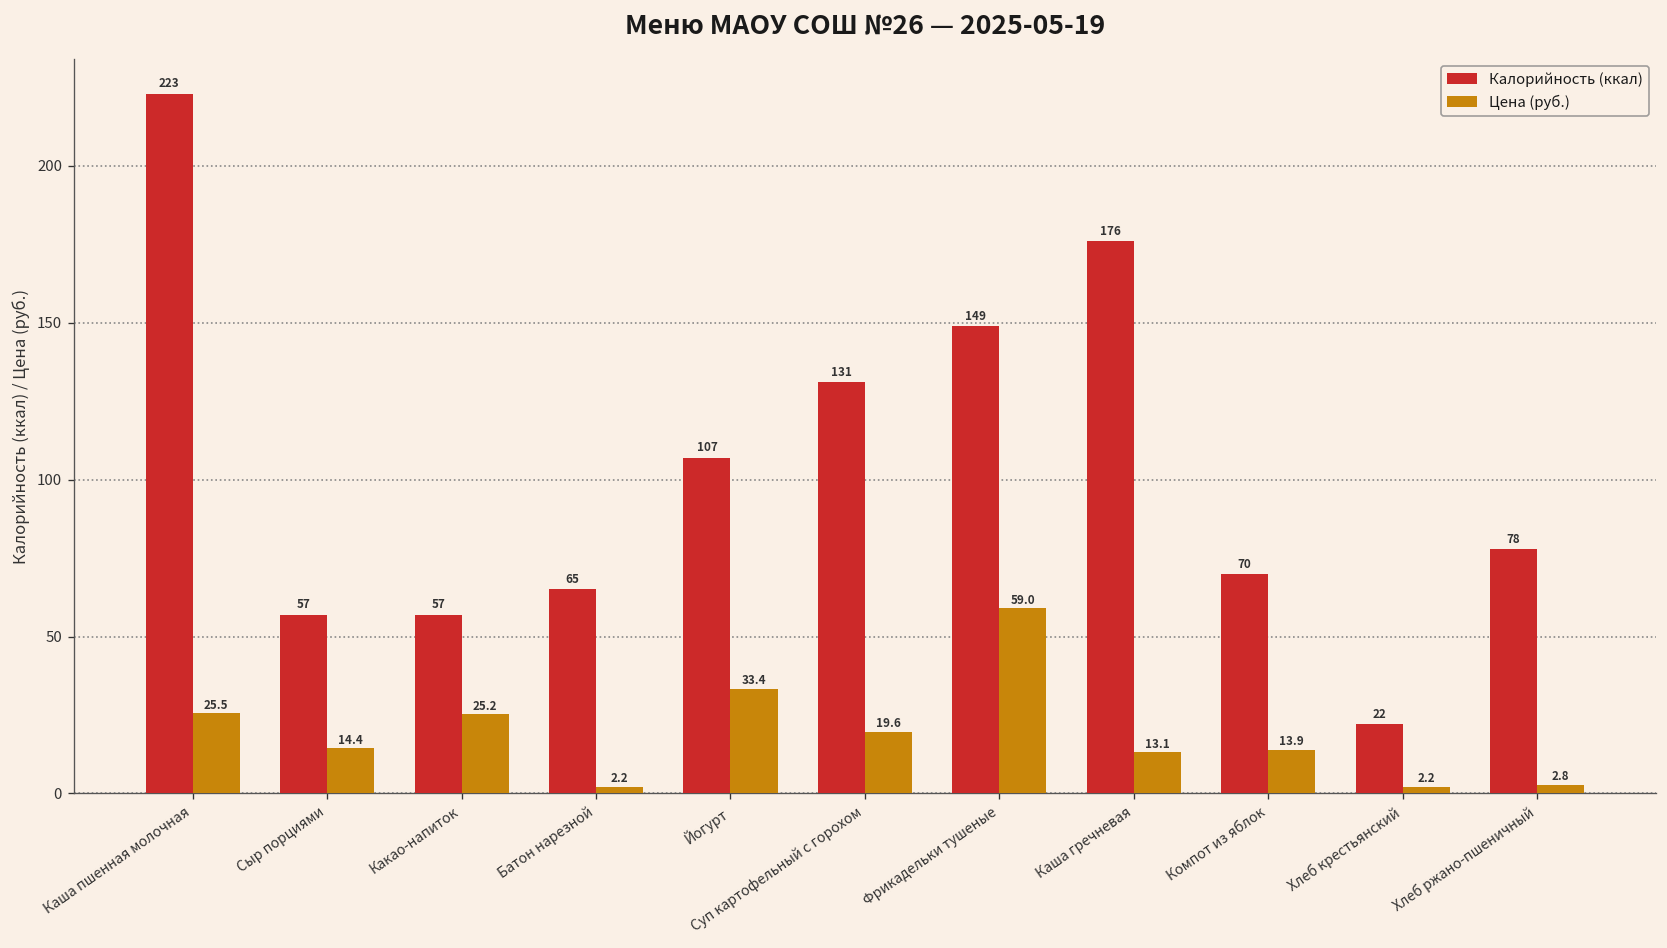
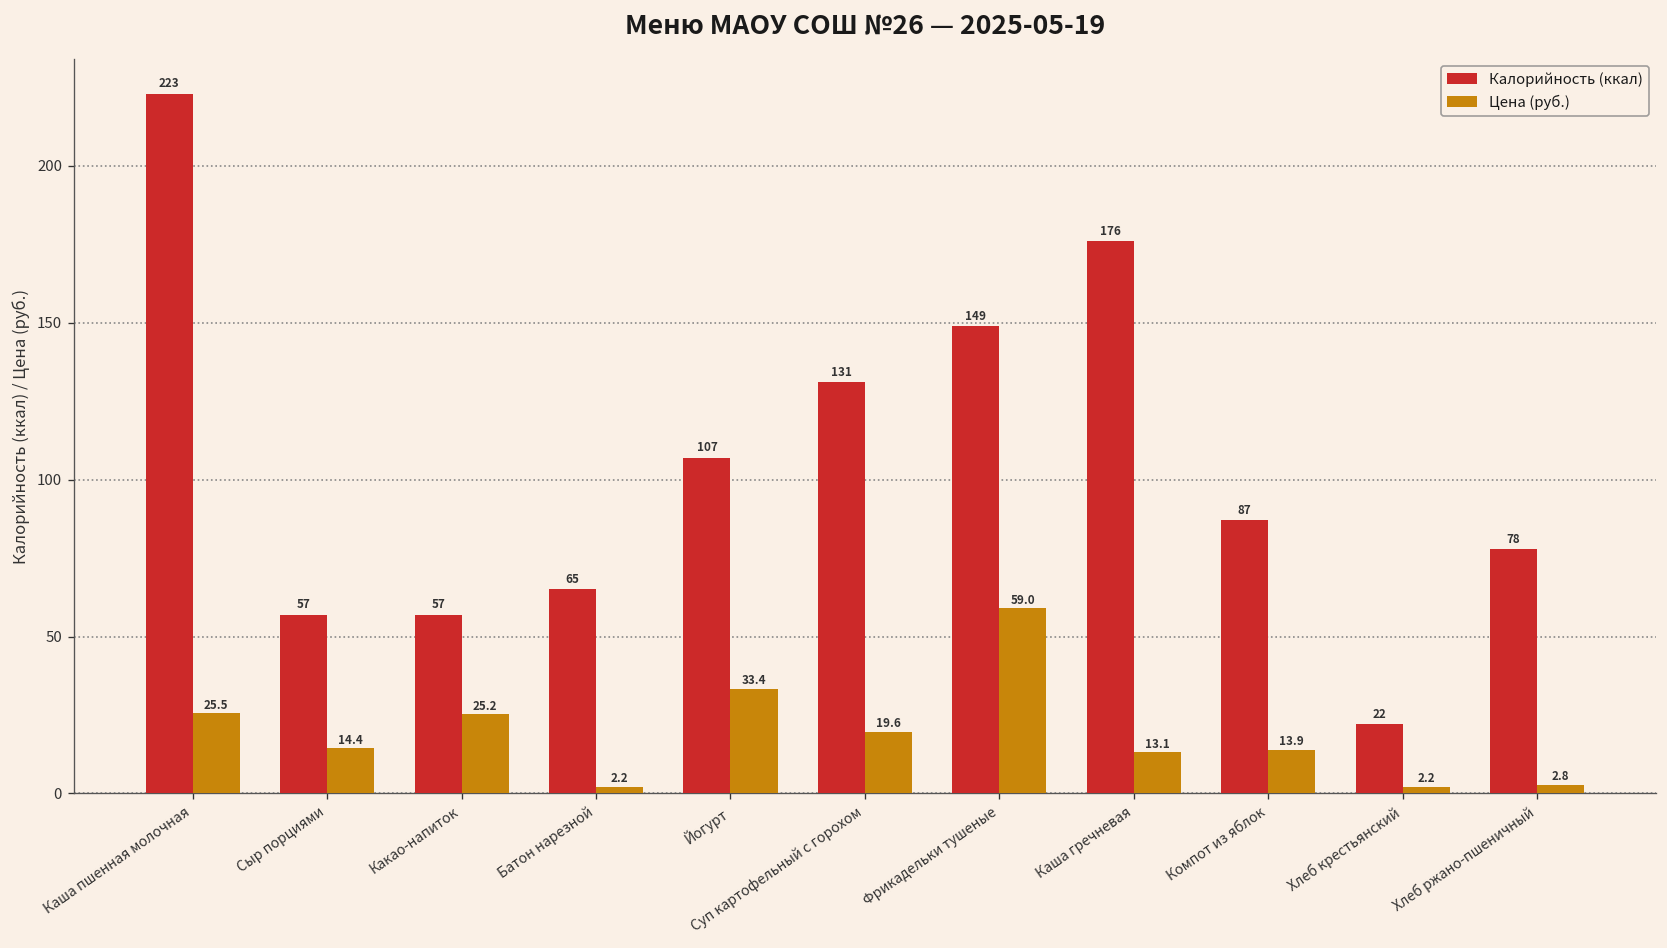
  {
    "Калорийность (ккал)": {
      "Каша пшенная молочная": 223,
      "Сыр порциями": 57,
      "Какао-напиток": 57,
      "Батон нарезной": 65,
      "Йогурт": 107,
      "Суп картофельный с горохом": 131,
      "Фрикадельки тушеные": 149,
      "Каша гречневая": 176,
-     "Компот из яблок": 70,
+     "Компот из яблок": 87,
      "Хлеб крестьянский": 22,
      "Хлеб ржано-пшеничный": 78
    },
    "Цена (руб.)": {
      "Каша пшенная молочная": 25.5,
      "Сыр порциями": 14.4,
      "Какао-напиток": 25.2,
      "Батон нарезной": 2.2,
      "Йогурт": 33.4,
      "Суп картофельный с горохом": 19.6,
      "Фрикадельки тушеные": 59.0,
      "Каша гречневая": 13.1,
      "Компот из яблок": 13.9,
      "Хлеб крестьянский": 2.2,
      "Хлеб ржано-пшеничный": 2.8
    }
  }
